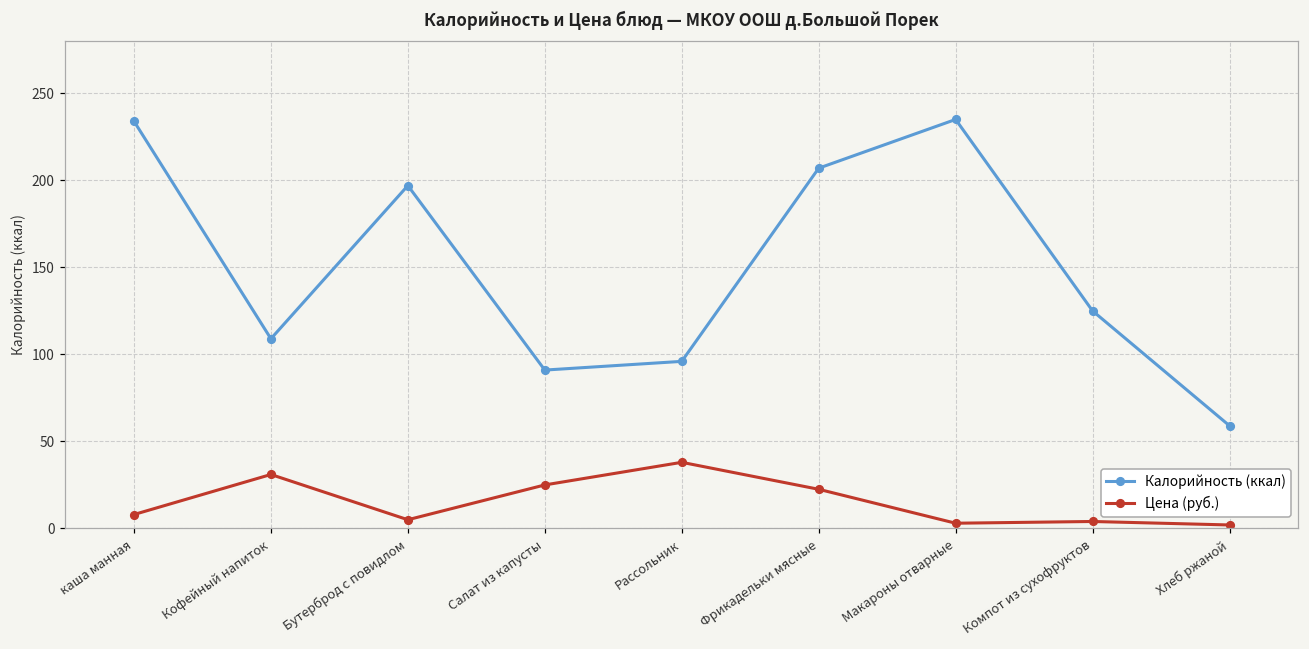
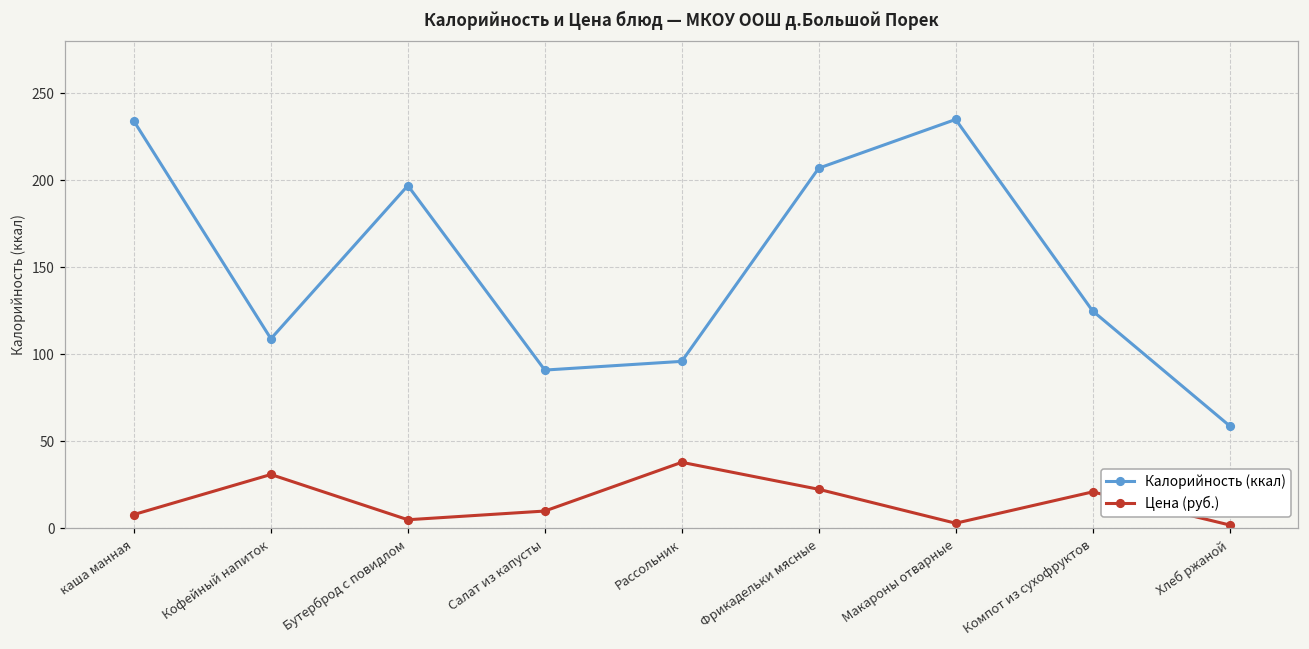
  {
    "Калорийность (ккал)": {
      "каша манная": 234,
      "Кофейный напиток": 109,
      "Бутерброд с повидлом": 197,
      "Салат из капусты": 91,
      "Рассольник": 96,
      "Фрикадельки мясные": 207,
      "Макароны отварные": 235,
      "Компот из сухофруктов": 125,
      "Хлеб ржаной": 59
    },
    "Цена (руб.)": {
      "каша манная": 8,
      "Кофейный напиток": 31,
      "Бутерброд с повидлом": 5,
-     "Салат из капусты": 25,
+     "Салат из капусты": 10,
      "Рассольник": 38,
      "Фрикадельки мясные": 23,
      "Макароны отварные": 3,
-     "Компот из сухофруктов": 4,
+     "Компот из сухофруктов": 21,
      "Хлеб ржаной": 2
    }
  }
